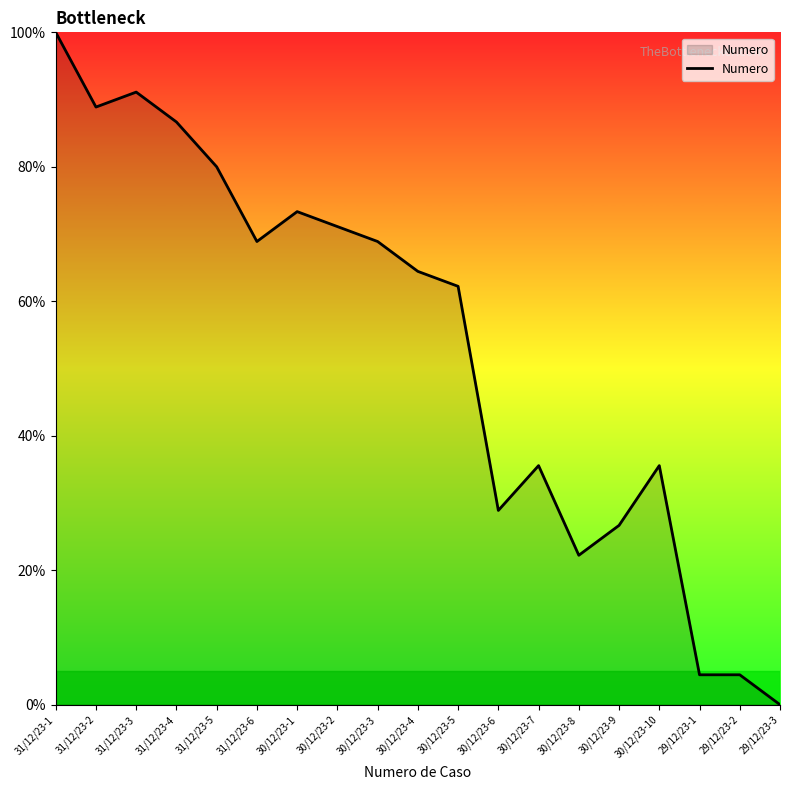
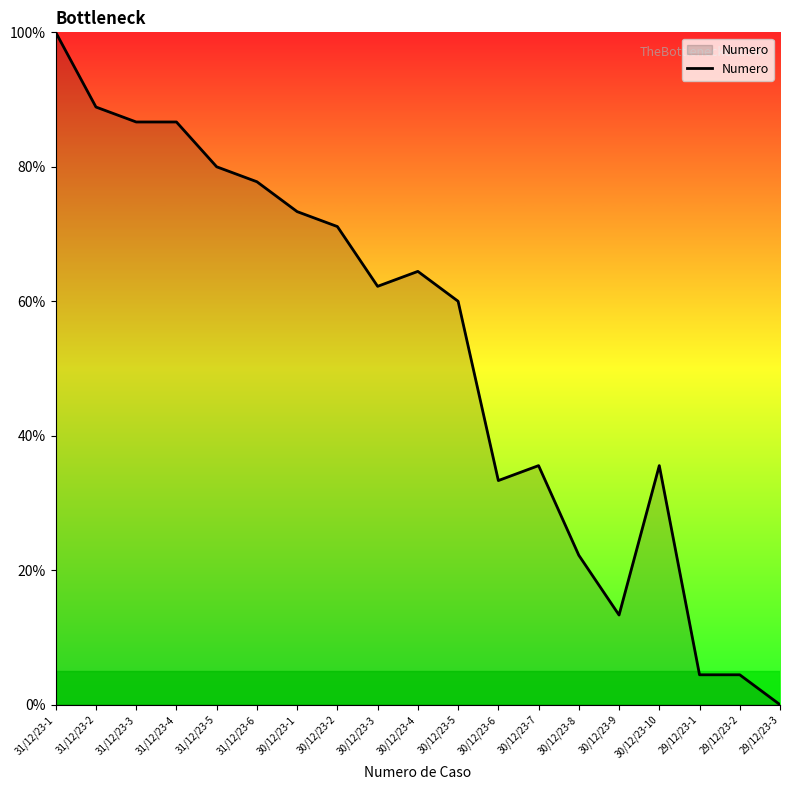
  {
    "31/12/23-1": "100%",
    "31/12/23-2": "89%",
-   "31/12/23-3": "91%",
+   "31/12/23-3": "87%",
    "31/12/23-4": "87%",
    "31/12/23-5": "80%",
-   "31/12/23-6": "69%",
+   "31/12/23-6": "78%",
    "30/12/23-1": "73%",
    "30/12/23-2": "71%",
-   "30/12/23-3": "69%",
+   "30/12/23-3": "62%",
    "30/12/23-4": "64%",
-   "30/12/23-5": "62%",
-   "30/12/23-6": "29%",
+   "30/12/23-5": "60%",
+   "30/12/23-6": "33%",
    "30/12/23-7": "36%",
    "30/12/23-8": "22%",
-   "30/12/23-9": "27%",
+   "30/12/23-9": "13%",
    "30/12/23-10": "36%"
  }
